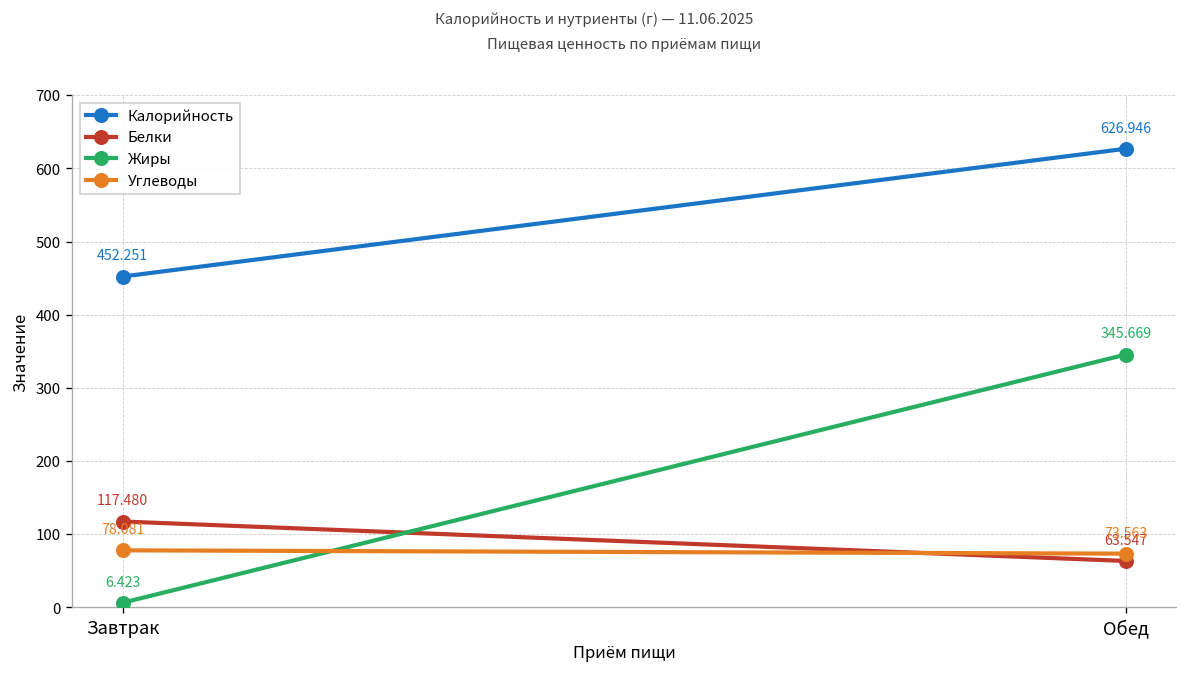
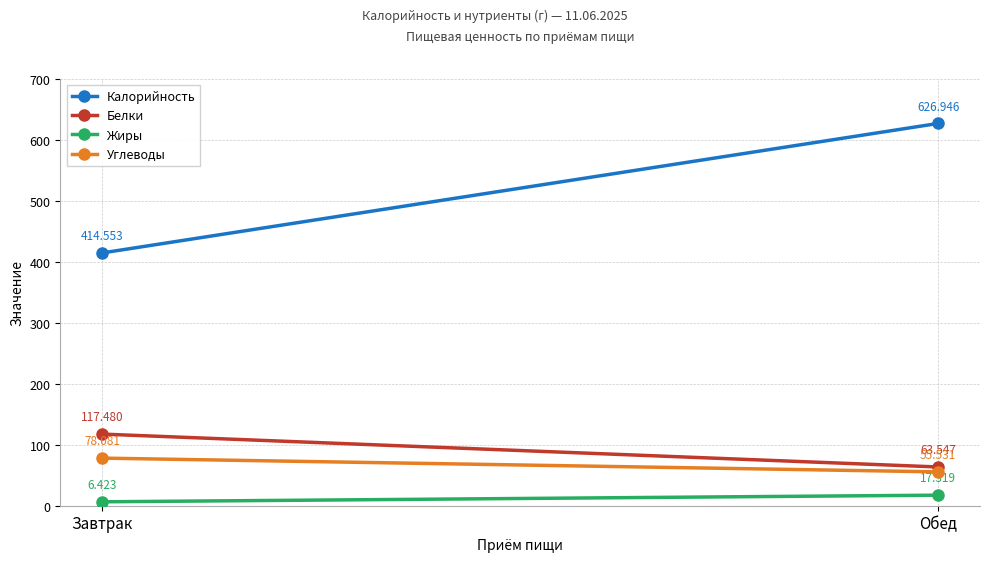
  {
    "Калорийность": {
-     "Завтрак": 452.251,
+     "Завтрак": 414.553,
      "Обед": 626.946
    },
    "Белки": {
      "Завтрак": 117.480
    },
    "Жиры": {
      "Завтрак": 6.423,
-     "Обед": 345.669
+     "Обед": 17.319
    },
    "Углеводы": {
-     "Обед": 73.563
+     "Обед": 55.531
    }
  }
